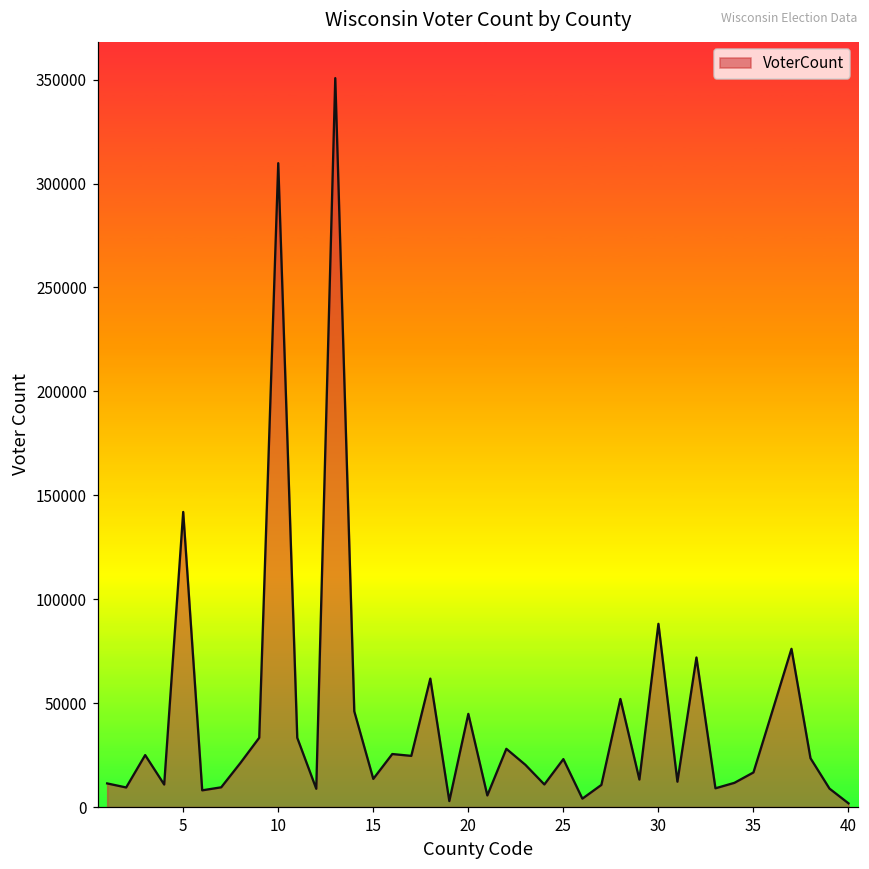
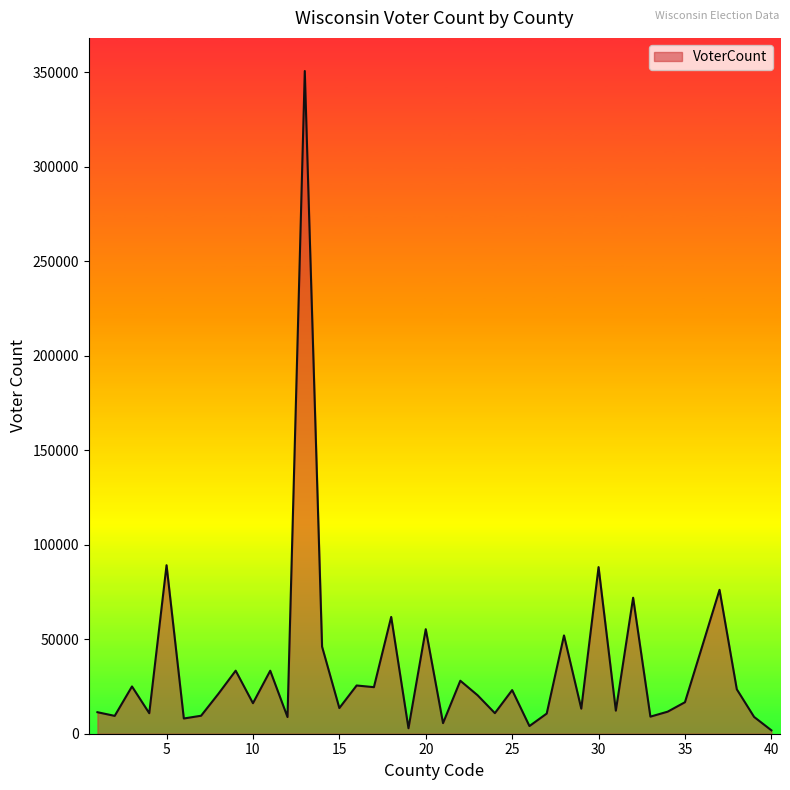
  {
-   "5": 142000,
-   "10": 310000,
+   "5": 89000,
+   "10": 16000,
    "15": 14000,
-   "20": 45000,
+   "20": 55000,
    "25": 23000,
    "30": 88000,
    "35": 17000,
    "40": 2000
  }
